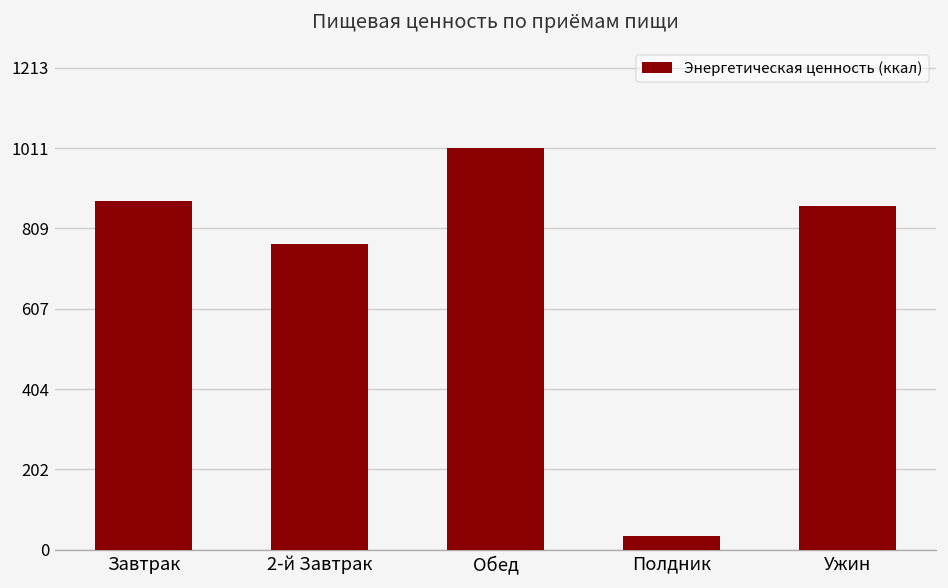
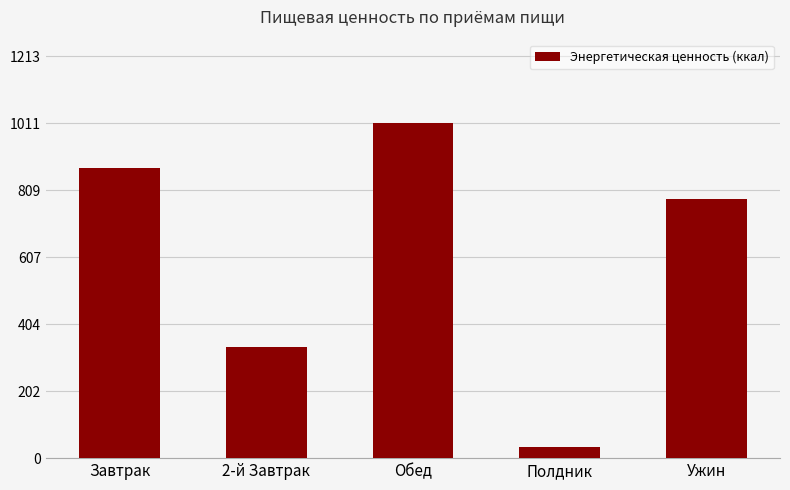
  {
    "Завтрак": 880,
-   "2-й Завтрак": 770,
+   "2-й Завтрак": 340,
    "Обед": 1010,
    "Полдник": 40,
-   "Ужин": 870
+   "Ужин": 780
  }
